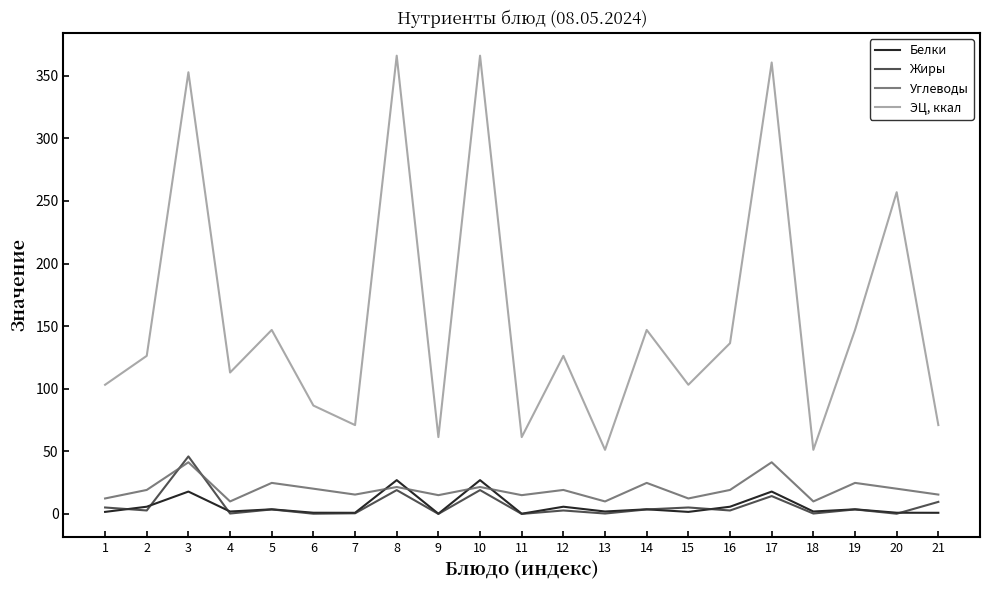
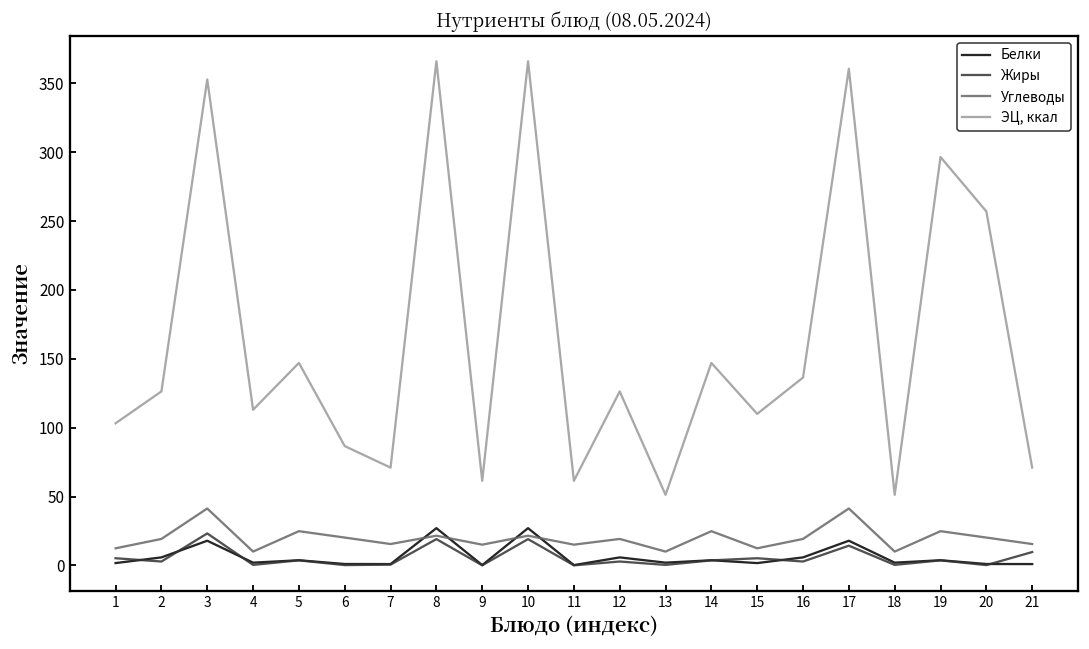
  {
    "Белки": {
      "1": 2,
      "2": 6,
      "3": 18,
      "8": 27,
      "10": 27,
      "12": 6,
      "15": 2,
      "16": 6,
      "17": 18,
      "21": 1
    },
    "Жиры": {
      "1": 5,
      "2": 3,
-     "3": 46,
+     "3": 23,
      "8": 19,
      "10": 19,
      "12": 3,
      "15": 5,
      "16": 3,
      "17": 14,
      "21": 10
    },
    "Углеводы": {
      "1": 12,
      "2": 19,
      "3": 41,
      "4": 10,
      "5": 25,
      "6": 20,
      "7": 16,
      "8": 22,
      "9": 15,
      "10": 22,
      "11": 15,
      "12": 19,
      "13": 10,
      "14": 25,
      "15": 12,
      "16": 19,
      "17": 41,
      "18": 10,
      "19": 25,
      "20": 20,
      "21": 16
    },
    "ЭЦ, ккал": {
      "1": 103,
      "2": 126,
      "3": 353,
      "4": 113,
      "5": 147,
      "6": 87,
      "7": 71,
      "8": 366,
      "9": 61,
      "10": 366,
      "11": 61,
      "12": 126,
      "13": 51,
      "14": 147,
-     "15": 103,
+     "15": 110,
      "16": 136,
      "17": 361,
      "18": 51,
-     "19": 147,
+     "19": 297,
      "20": 257,
      "21": 71
    }
  }
